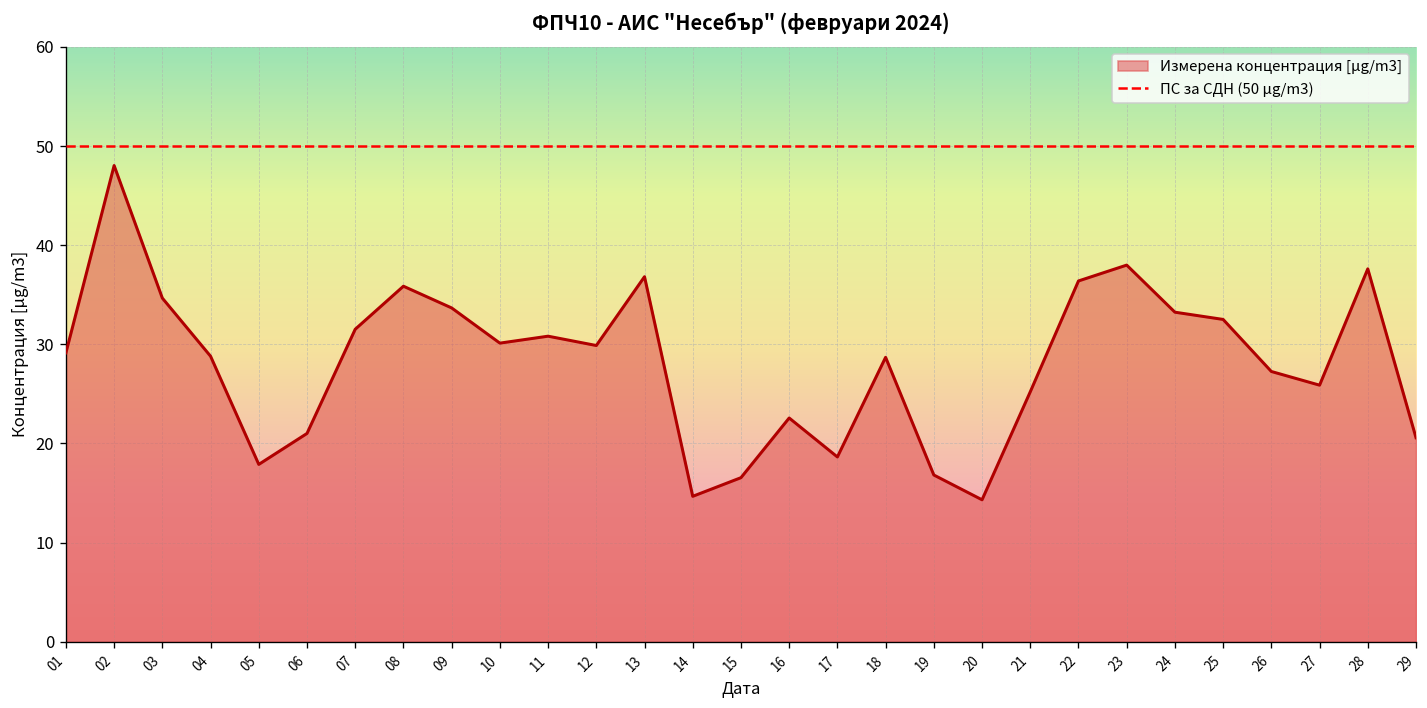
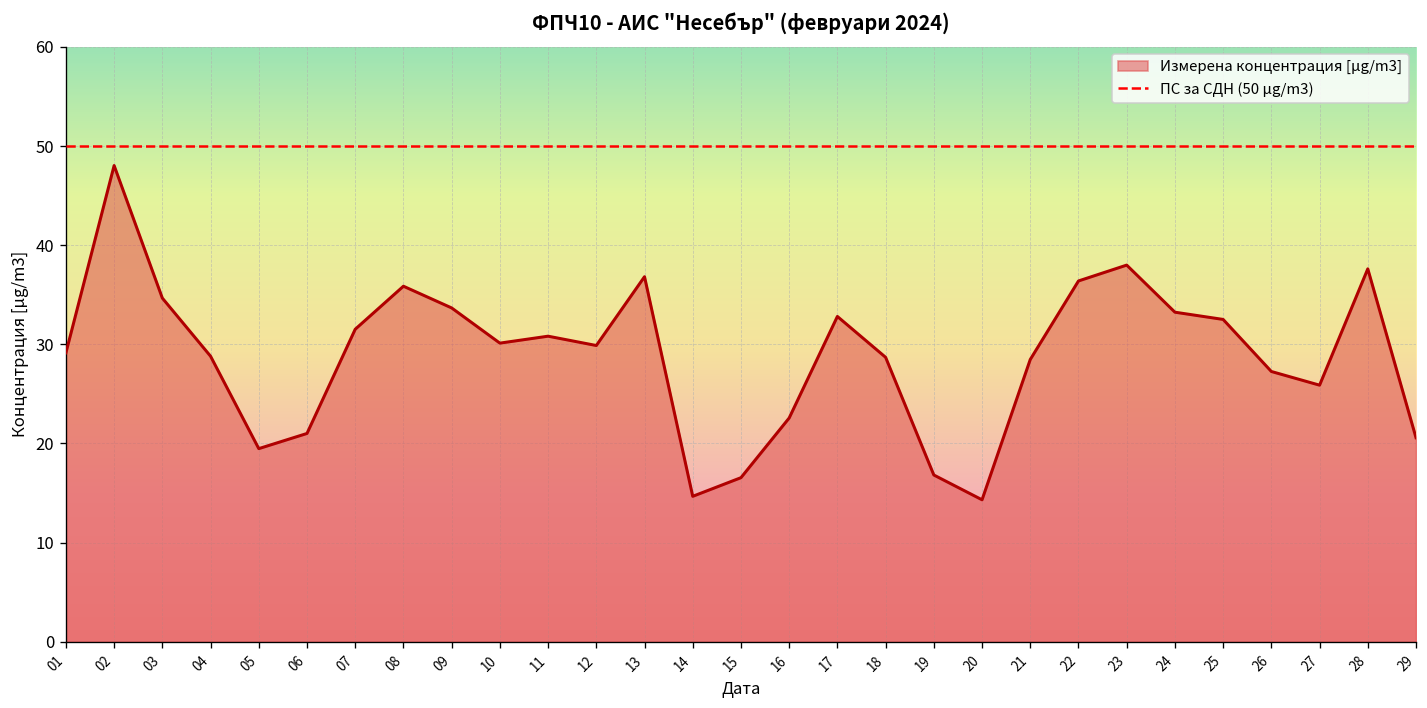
  {
    "01": 29,
    "02": 48,
    "03": 35,
    "04": 29,
-   "05": 18,
+   "05": 19,
    "06": 21,
    "07": 32,
    "08": 36,
    "09": 34,
    "10": 30,
    "11": 31,
    "12": 30,
    "13": 37,
    "14": 15,
    "15": 17,
    "16": 23,
-   "17": 19,
+   "17": 33,
    "18": 29,
    "19": 17,
    "20": 14,
-   "21": 25,
+   "21": 28,
    "22": 36,
    "23": 38,
    "24": 33,
    "25": 33,
    "26": 27,
    "27": 26,
    "28": 38,
    "29": 21
  }
